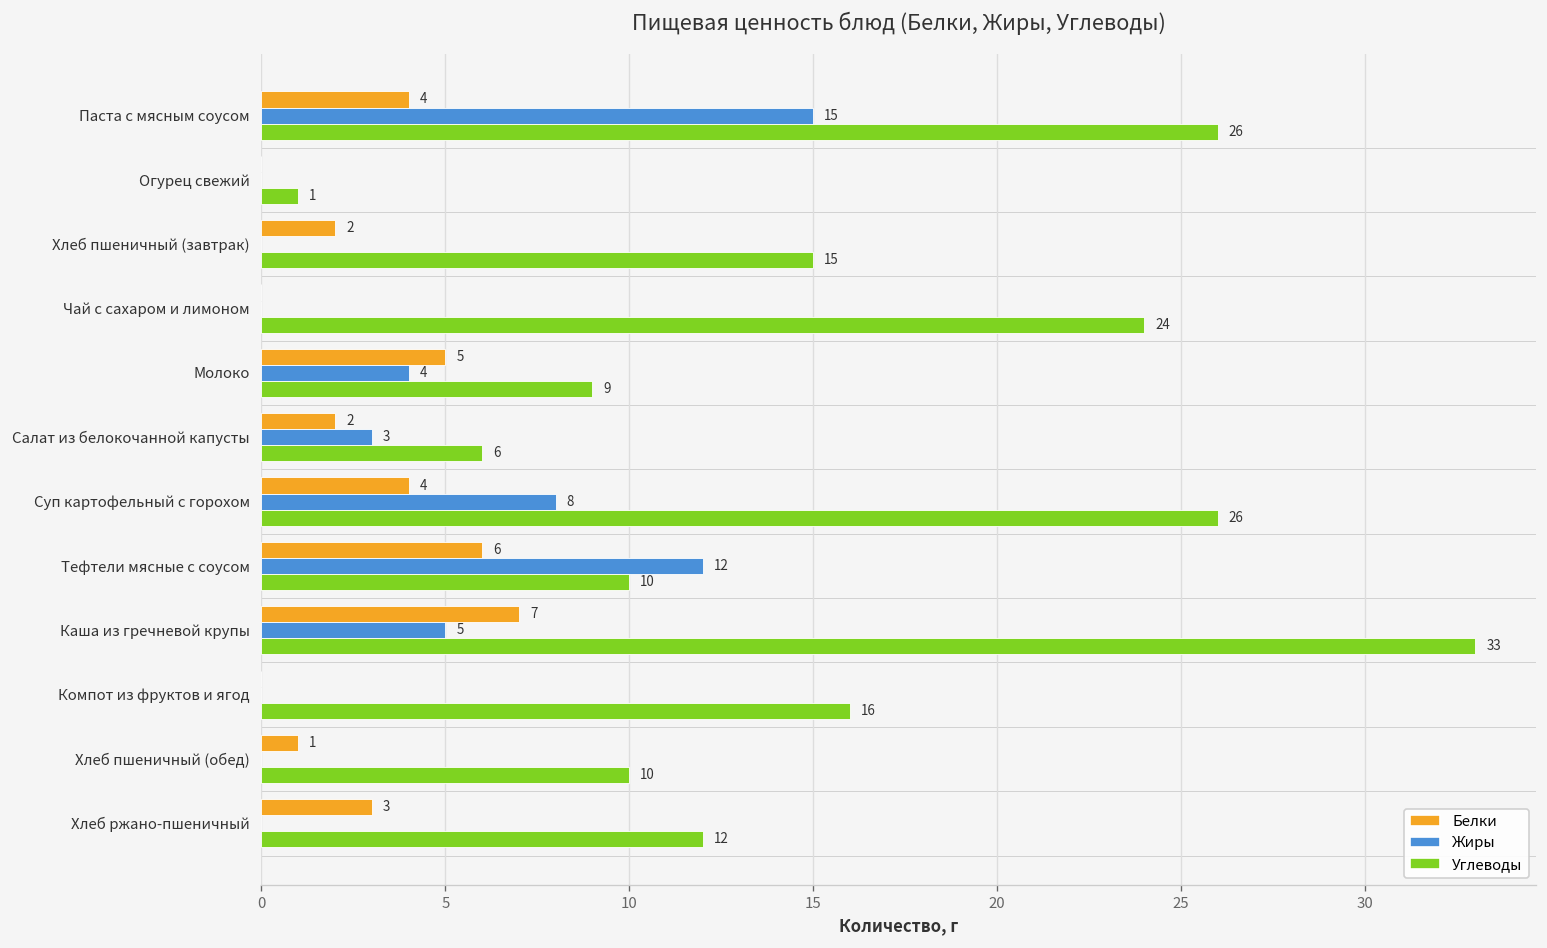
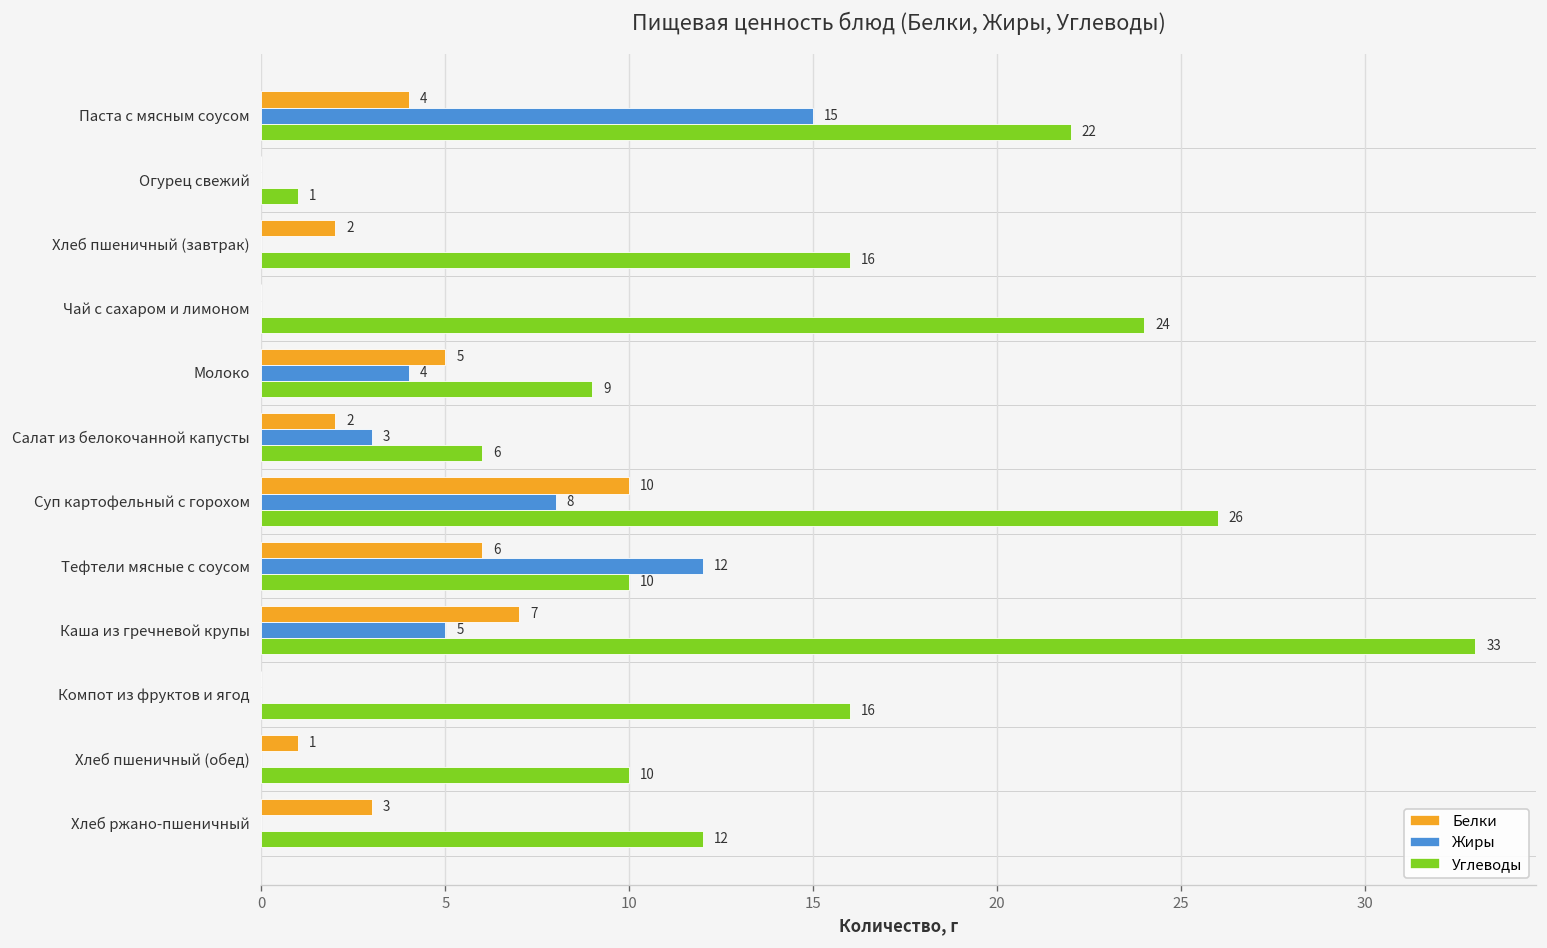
  {
    "Белки": {
      "Паста с мясным соусом": 4,
      "Хлеб пшеничный (завтрак)": 2,
      "Молоко": 5,
      "Салат из белокочанной капусты": 2,
-     "Суп картофельный с горохом": 4,
+     "Суп картофельный с горохом": 10,
      "Тефтели мясные с соусом": 6,
      "Каша из гречневой крупы": 7,
      "Хлеб пшеничный (обед)": 1,
      "Хлеб ржано-пшеничный": 3
    },
    "Жиры": {
      "Паста с мясным соусом": 15,
      "Молоко": 4,
      "Салат из белокочанной капусты": 3,
      "Суп картофельный с горохом": 8,
      "Тефтели мясные с соусом": 12,
      "Каша из гречневой крупы": 5
    },
    "Углеводы": {
-     "Паста с мясным соусом": 26,
+     "Паста с мясным соусом": 22,
      "Огурец свежий": 1,
-     "Хлеб пшеничный (завтрак)": 15,
+     "Хлеб пшеничный (завтрак)": 16,
      "Чай с сахаром и лимоном": 24,
      "Молоко": 9,
      "Салат из белокочанной капусты": 6,
      "Суп картофельный с горохом": 26,
      "Тефтели мясные с соусом": 10,
      "Каша из гречневой крупы": 33,
      "Компот из фруктов и ягод": 16,
      "Хлеб пшеничный (обед)": 10,
      "Хлеб ржано-пшеничный": 12
    }
  }
